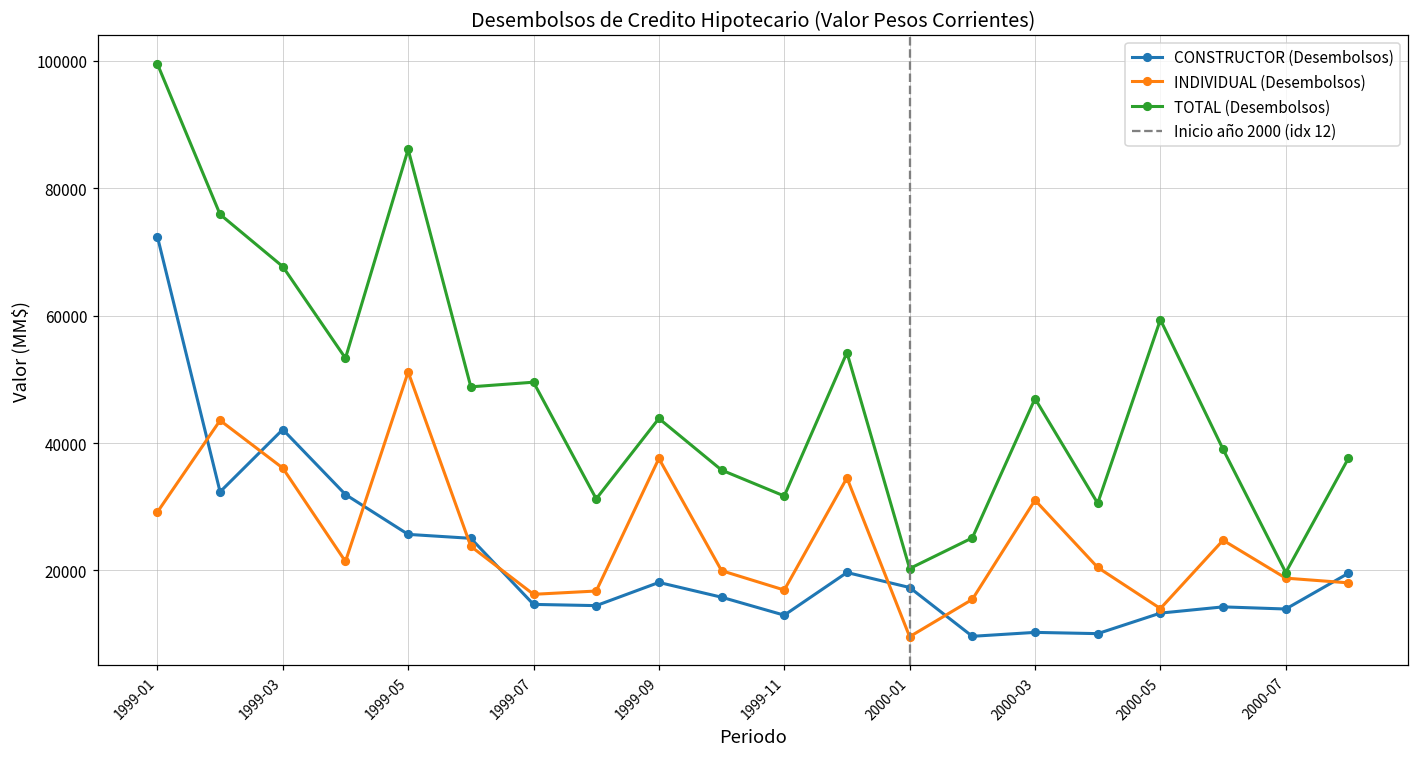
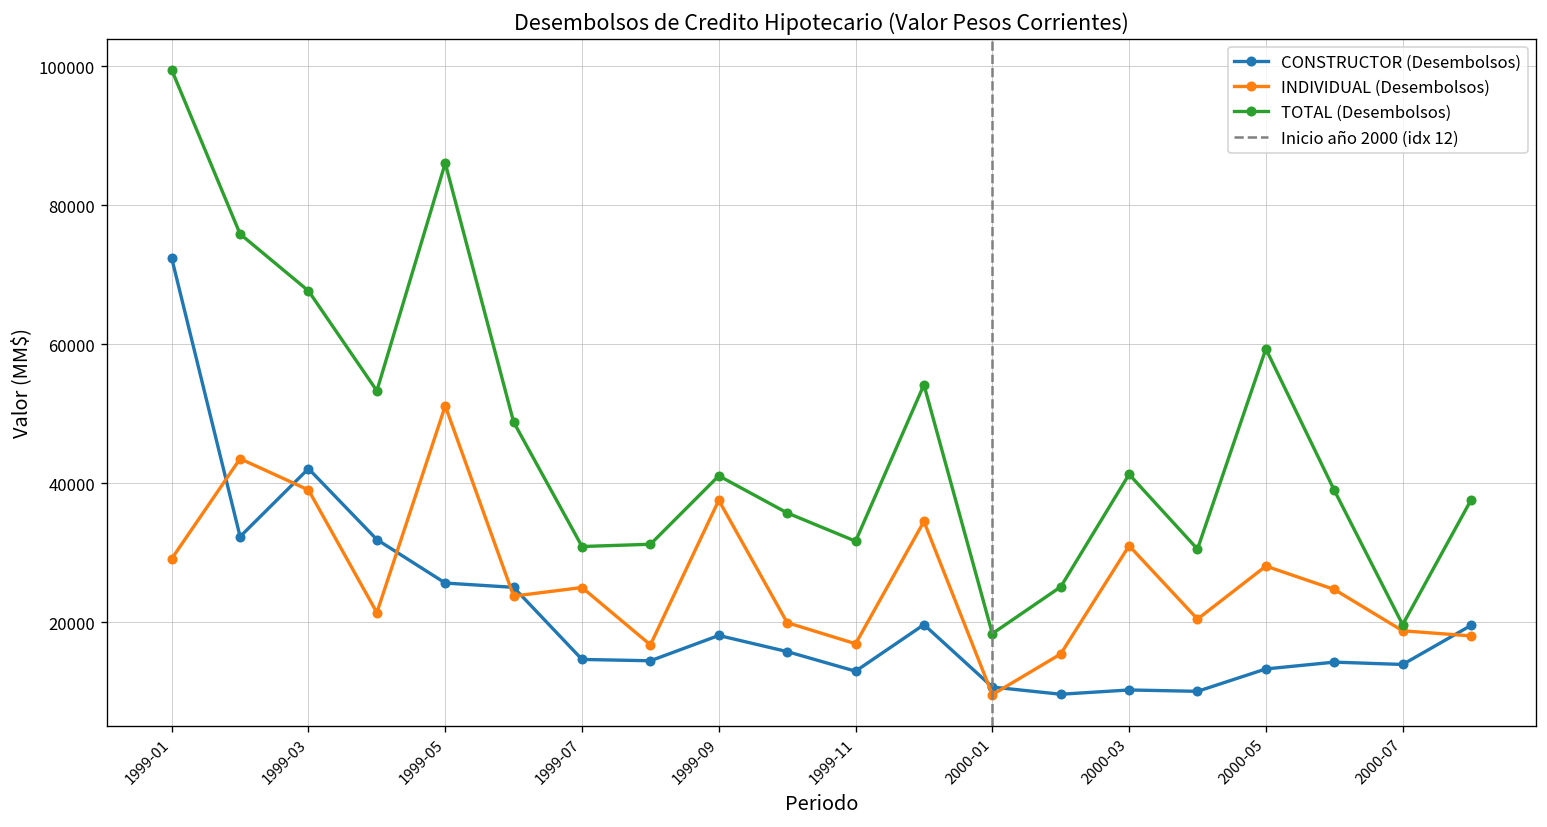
  {
    "CONSTRUCTOR (Desembolsos)": {
      "1999-01": 72000,
      "1999-03": 42000,
      "1999-05": 26000,
      "1999-07": 15000,
      "1999-09": 18000,
      "1999-11": 13000,
-     "2000-01": 17000,
+     "2000-01": 11000,
      "2000-03": 10000,
      "2000-05": 13000,
      "2000-07": 14000
    },
    "INDIVIDUAL (Desembolsos)": {
      "1999-01": 29000,
-     "1999-03": 36000,
+     "1999-03": 39000,
      "1999-05": 51000,
-     "1999-07": 16000,
+     "1999-07": 25000,
      "1999-09": 38000,
      "1999-11": 17000,
      "2000-01": 10000,
      "2000-03": 31000,
-     "2000-05": 14000,
+     "2000-05": 28000,
      "2000-07": 19000
    },
    "TOTAL (Desembolsos)": {
      "1999-01": 100000,
      "1999-03": 68000,
      "1999-05": 86000,
-     "1999-07": 50000,
-     "1999-09": 44000,
+     "1999-07": 31000,
+     "1999-09": 41000,
      "1999-11": 32000,
-     "2000-01": 20000,
-     "2000-03": 47000,
+     "2000-01": 18000,
+     "2000-03": 41000,
      "2000-05": 59000,
      "2000-07": 20000
    }
  }
